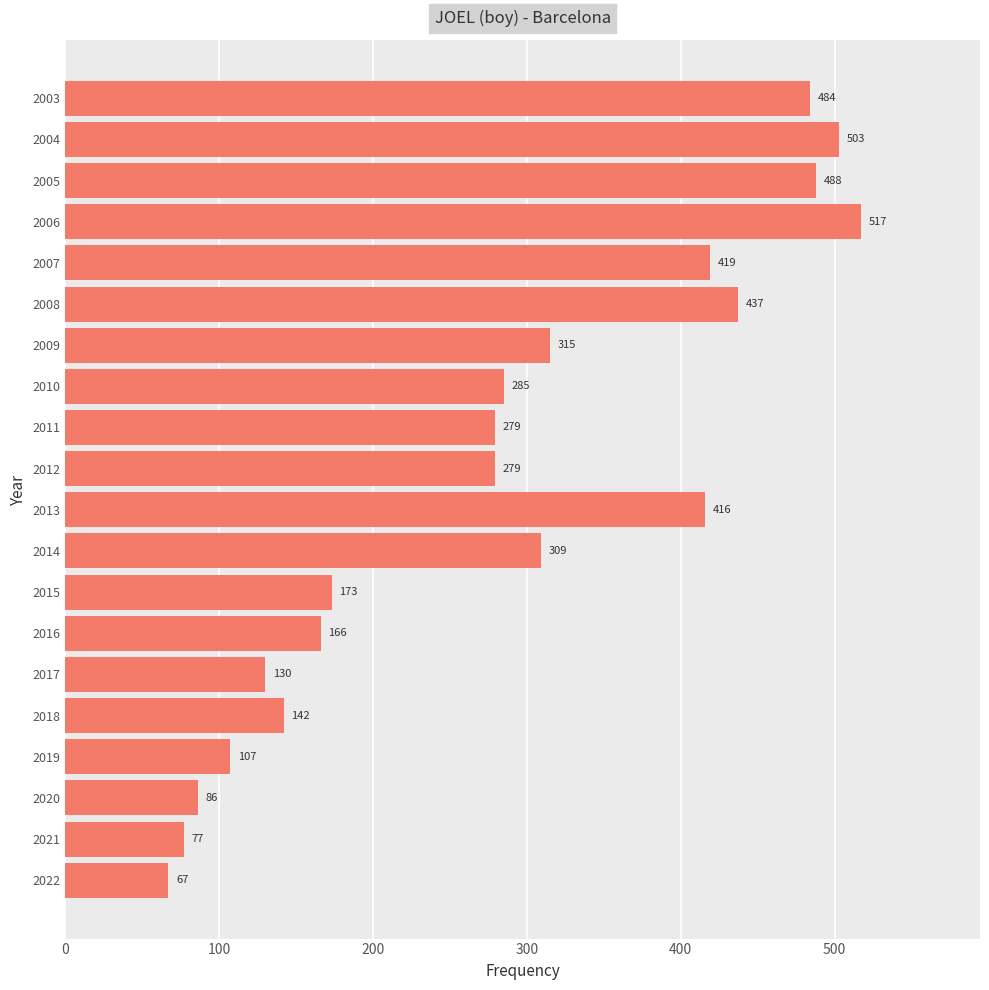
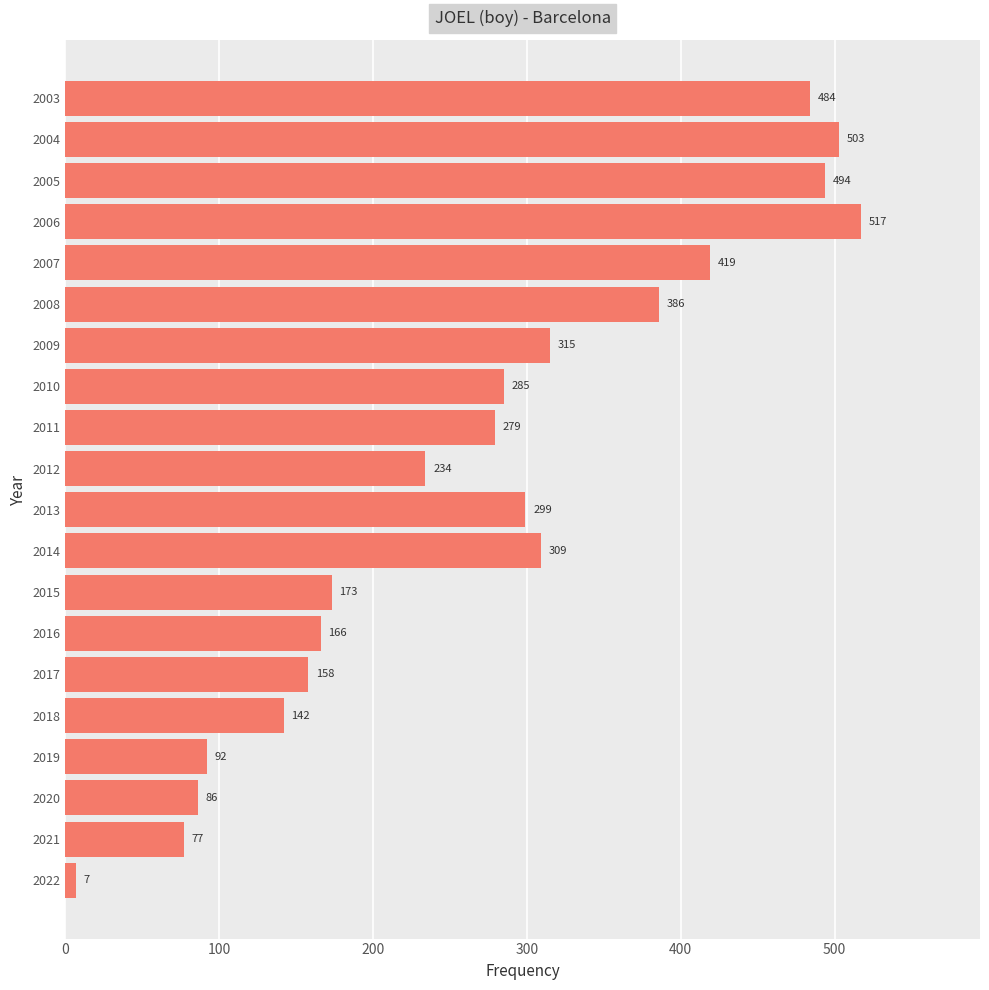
  {
    "2003": 484,
    "2004": 503,
-   "2005": 488,
+   "2005": 494,
    "2006": 517,
    "2007": 419,
-   "2008": 437,
+   "2008": 386,
    "2009": 315,
    "2010": 285,
    "2011": 279,
-   "2012": 279,
-   "2013": 416,
+   "2012": 234,
+   "2013": 299,
    "2014": 309,
    "2015": 173,
    "2016": 166,
-   "2017": 130,
+   "2017": 158,
    "2018": 142,
-   "2019": 107,
+   "2019": 92,
    "2020": 86,
    "2021": 77,
-   "2022": 67
+   "2022": 7
  }
